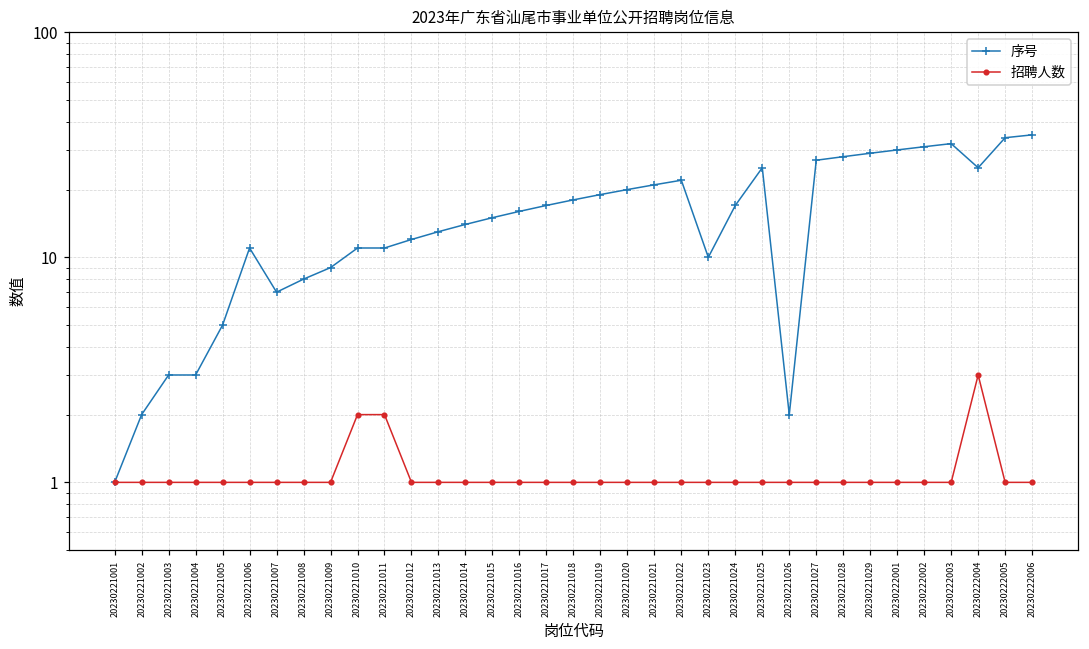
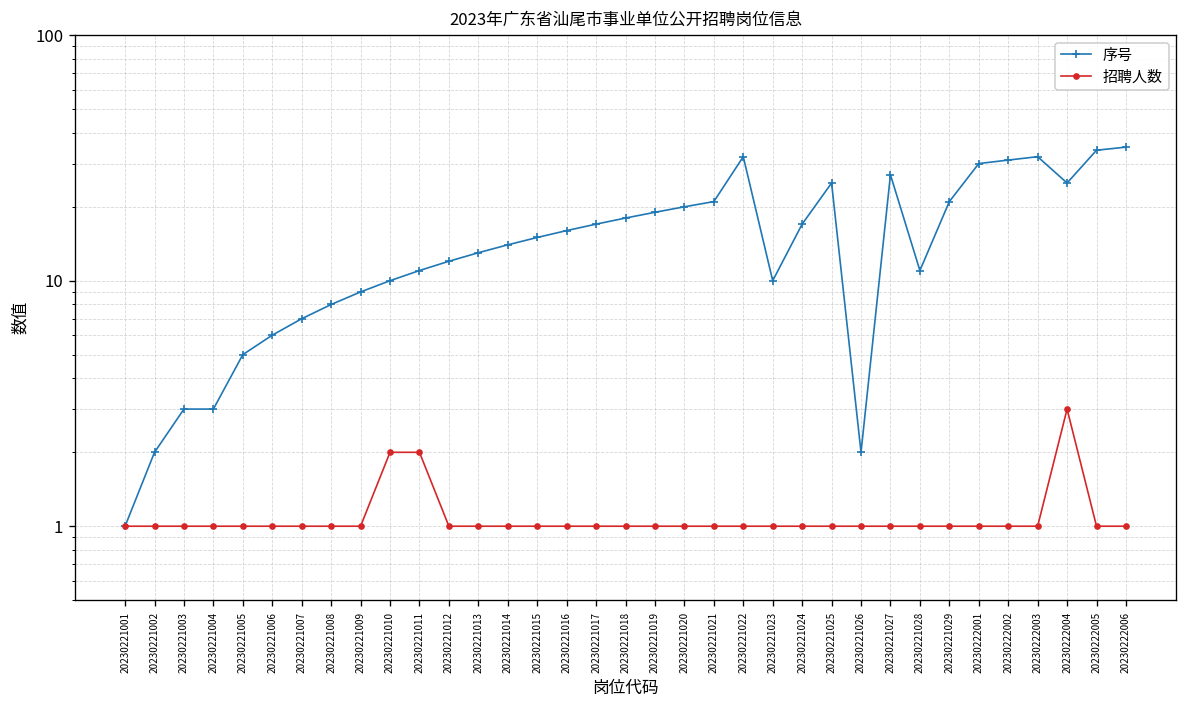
  {
    "序号": {
      "20230221002": 2,
      "20230221003": 3,
      "20230221004": 3,
      "20230221005": 5,
-     "20230221006": 11,
+     "20230221006": 6,
      "20230221007": 7,
      "20230221008": 8,
      "20230221009": 9,
-     "20230221010": 11,
+     "20230221010": 10,
      "20230221011": 11,
      "20230221012": 12,
      "20230221013": 13,
      "20230221014": 14,
      "20230221015": 15,
      "20230221016": 16,
      "20230221017": 17,
      "20230221018": 18,
      "20230221019": 19,
      "20230221020": 20,
      "20230221021": 21,
-     "20230221022": 22,
+     "20230221022": 32,
      "20230221023": 10,
      "20230221024": 17,
      "20230221025": 25,
      "20230221026": 2,
      "20230221027": 27,
-     "20230221028": 28,
-     "20230221029": 29,
+     "20230221028": 11,
+     "20230221029": 21,
      "20230222001": 30,
      "20230222002": 31,
      "20230222003": 32,
      "20230222004": 25,
      "20230222005": 34,
      "20230222006": 35
    },
    "招聘人数": {
      "20230221002": 1,
      "20230221003": 1,
      "20230221004": 1,
      "20230221005": 1,
      "20230221006": 1,
      "20230221007": 1,
      "20230221008": 1,
      "20230221009": 1,
      "20230221010": 2,
      "20230221011": 2,
      "20230221012": 1,
      "20230221013": 1,
      "20230221014": 1,
      "20230221015": 1,
      "20230221016": 1,
      "20230221017": 1,
      "20230221018": 1,
      "20230221019": 1,
      "20230221020": 1,
      "20230221021": 1,
      "20230221022": 1,
      "20230221023": 1,
      "20230221024": 1,
      "20230221025": 1,
      "20230221026": 1,
      "20230221027": 1,
      "20230221028": 1,
      "20230221029": 1,
      "20230222001": 1,
      "20230222002": 1,
      "20230222003": 1,
      "20230222004": 3,
      "20230222005": 1,
      "20230222006": 1
    }
  }
